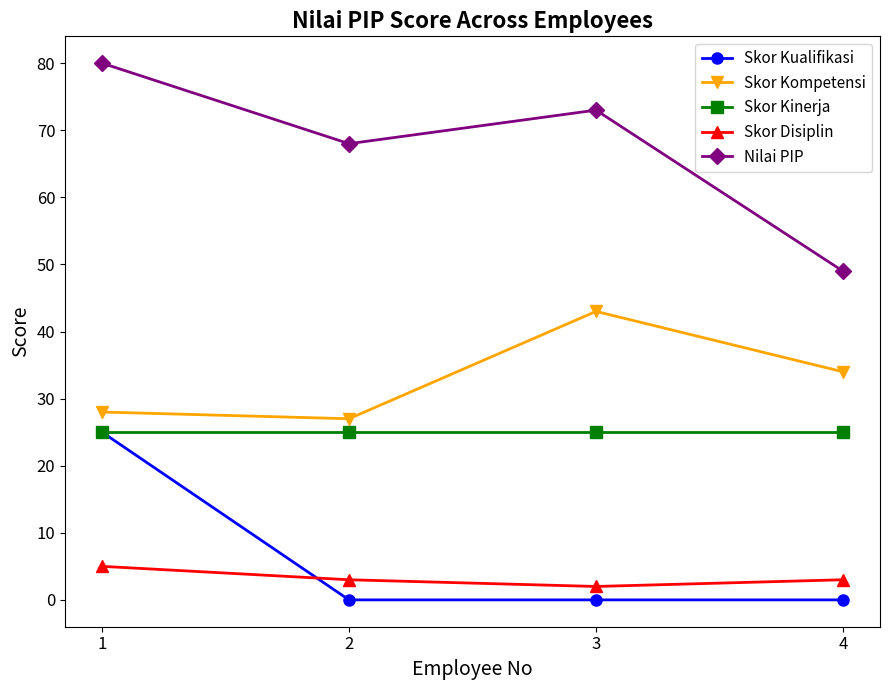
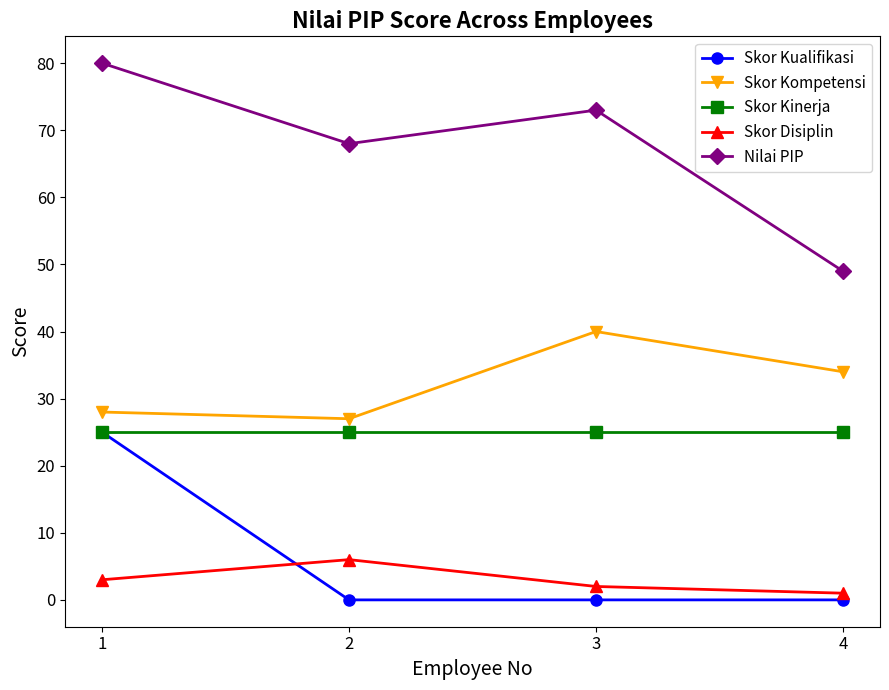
  {
    "Skor Kualifikasi": {
      "2": 0,
      "3": 0,
      "4": 0
    },
    "Skor Kompetensi": {
      "1": 28,
      "2": 27,
-     "3": 43,
+     "3": 40,
      "4": 34
    },
    "Skor Kinerja": {
      "2": 25,
      "3": 25,
      "4": 25
    },
    "Skor Disiplin": {
-     "1": 5,
-     "2": 3,
+     "1": 3,
+     "2": 6,
      "3": 2,
-     "4": 3
+     "4": 1
    },
    "Nilai PIP": {
      "1": 80,
      "2": 68,
      "3": 73,
      "4": 49
    }
  }
